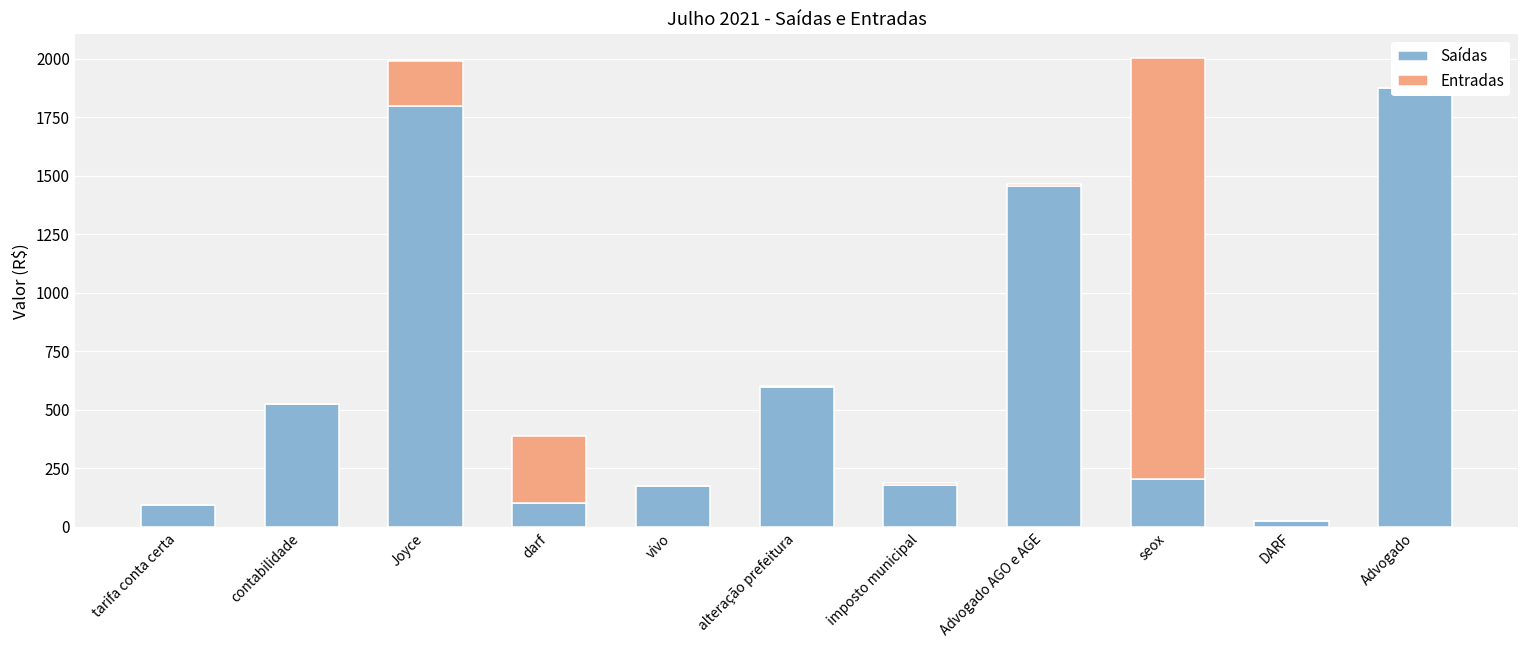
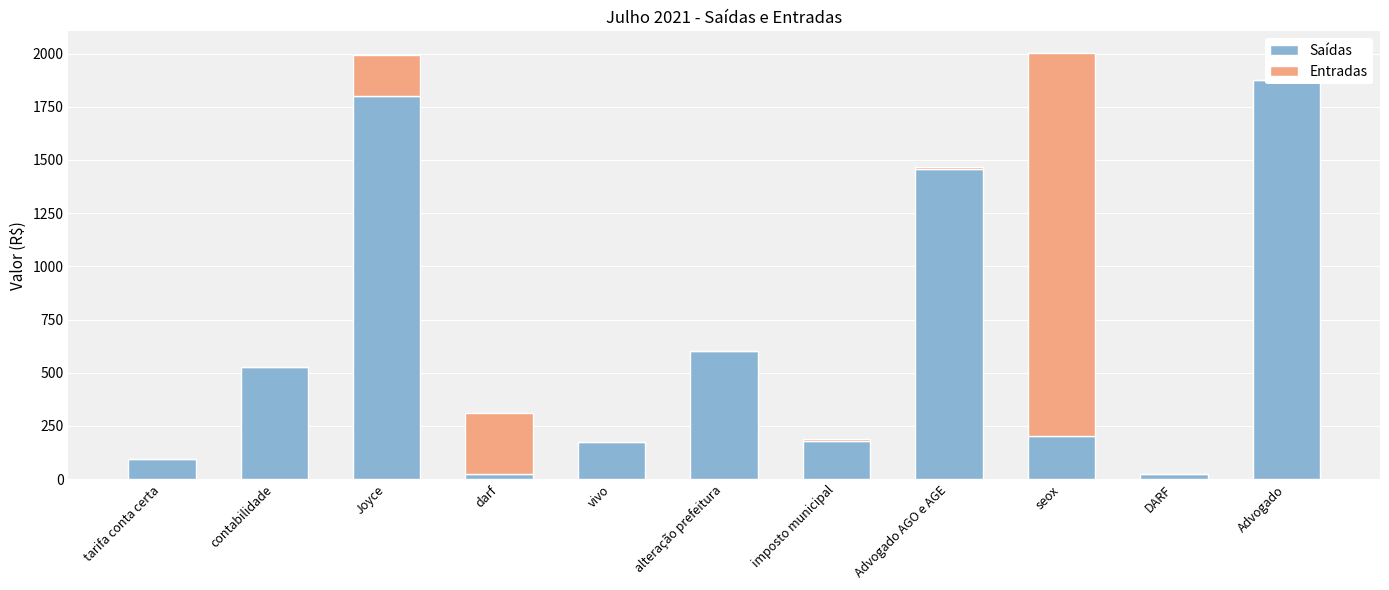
  {
    "Saídas": {
      "tarifa conta certa": 90,
      "contabilidade": 520,
      "Joyce": 1800,
-     "darf": 100,
+     "darf": 30,
      "vivo": 170,
      "alteração prefeitura": 600,
      "imposto municipal": 180,
      "Advogado AGO e AGE": 1460,
      "seox": 200,
      "DARF": 30
    },
    "Entradas": {
      "Joyce": 190,
      "darf": 280,
      "seox": 1800,
      "DARF": 0
    }
  }
